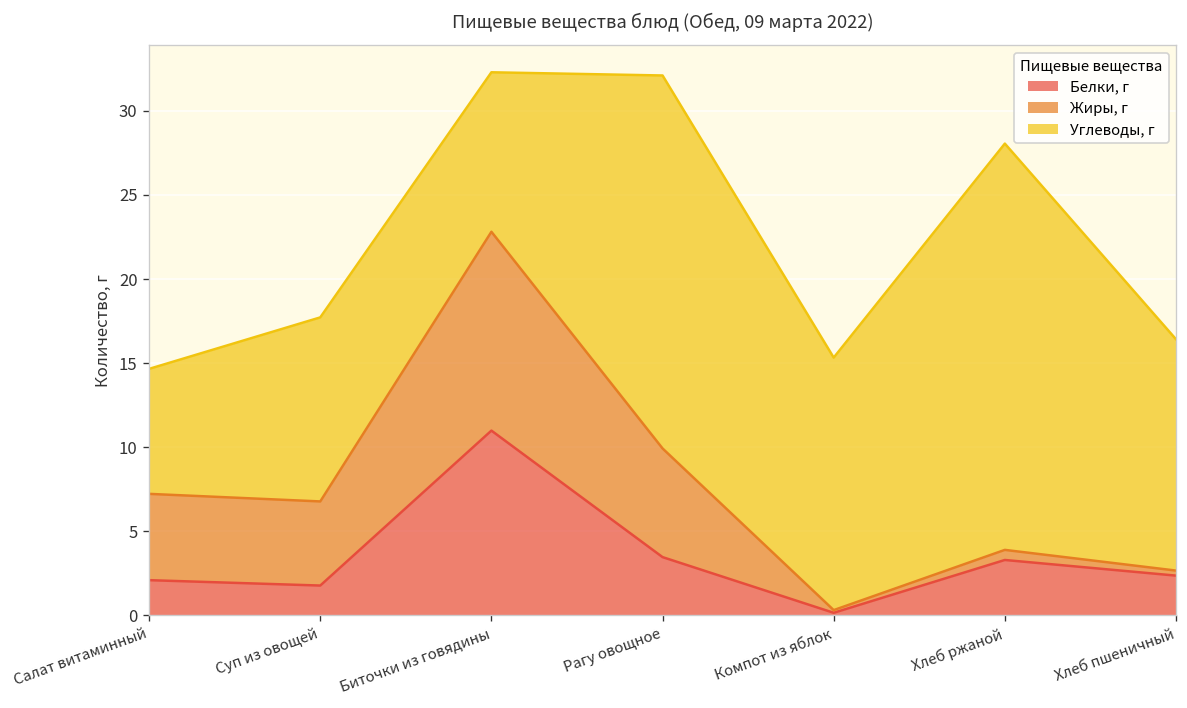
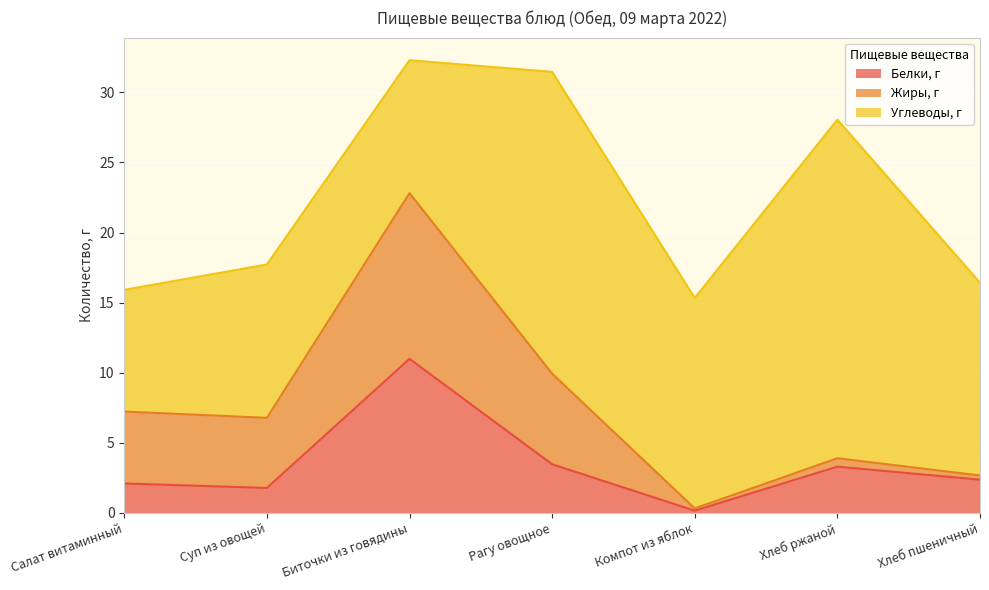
  {
    "Углеводы, г": {
-     "Салат витаминный": 7.4,
+     "Салат витаминный": 8.7,
      "Суп из овощей": 10.9,
      "Биточки из говядины": 9.5,
-     "Рагу овощное": 22.2,
+     "Рагу овощное": 21.5,
      "Компот из яблок": 15.0,
      "Хлеб ржаной": 24.2,
      "Хлеб пшеничный": 13.8
    }
  }
